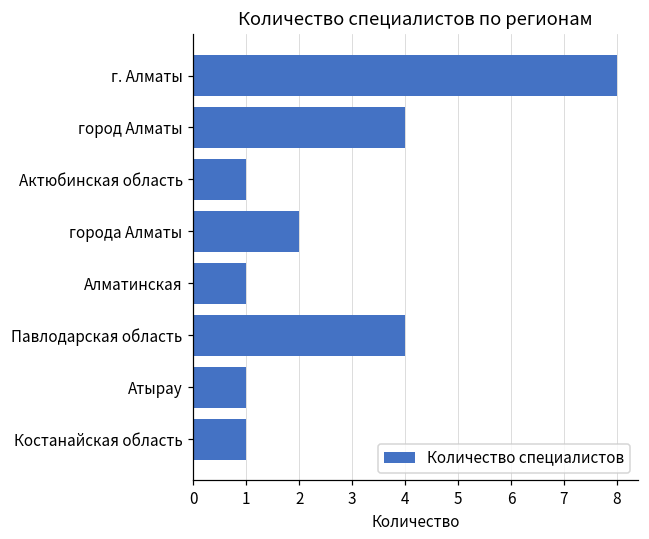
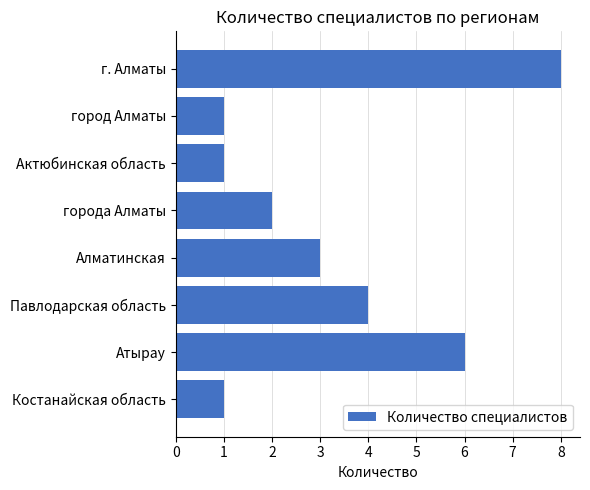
  {
    "г. Алматы": 8,
-   "город Алматы": 4,
+   "город Алматы": 1,
    "Актюбинская область": 1,
    "города Алматы": 2,
-   "Алматинская": 1,
+   "Алматинская": 3,
    "Павлодарская область": 4,
-   "Атырау": 1,
+   "Атырау": 6,
    "Костанайская область": 1
  }
